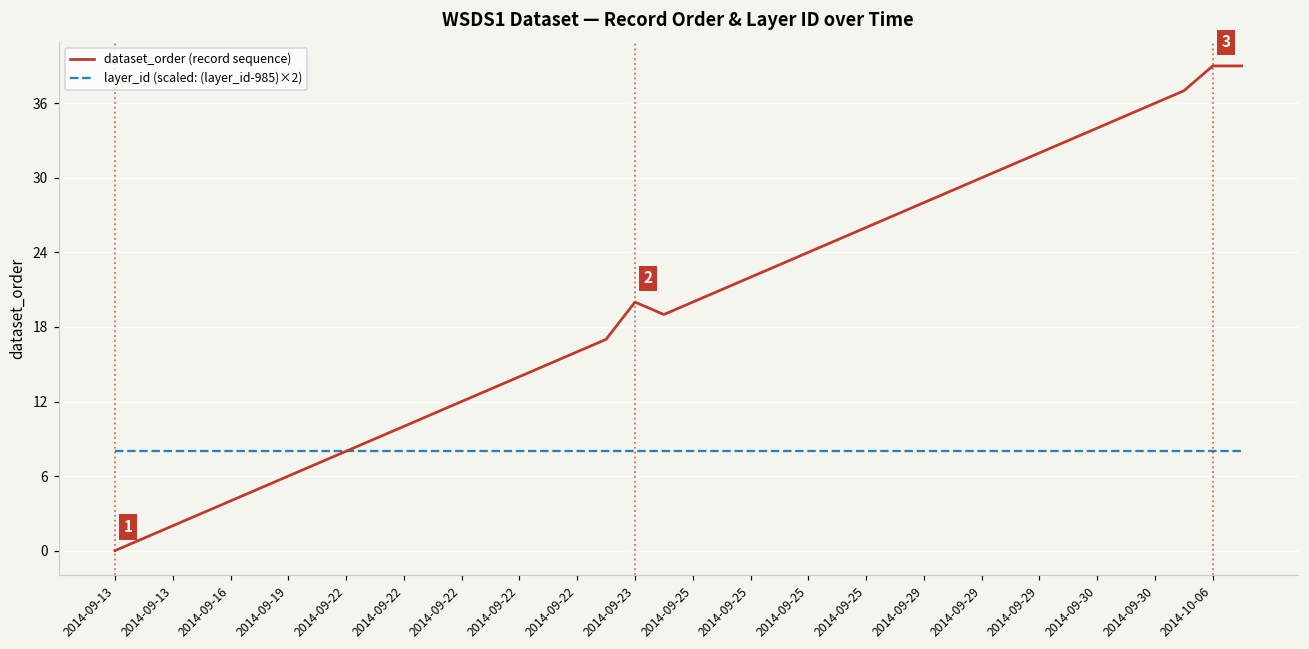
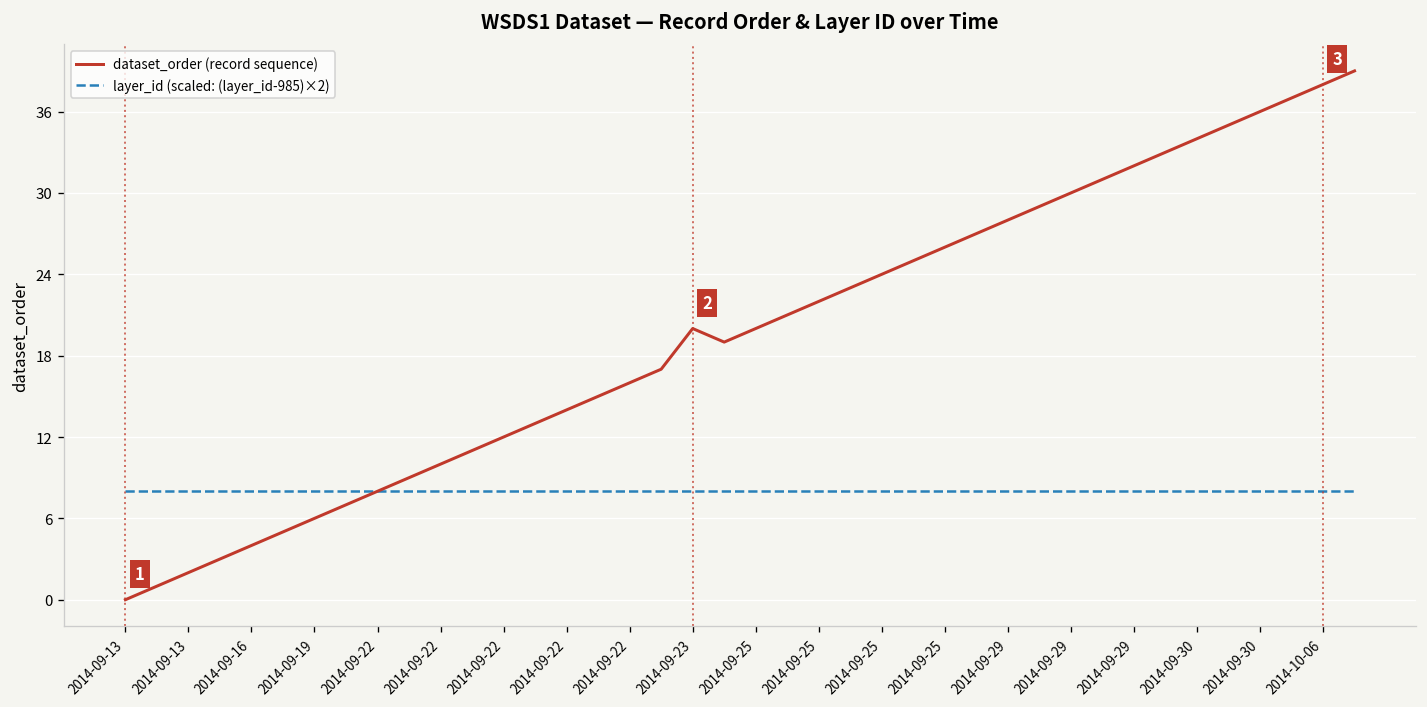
  {
    "dataset_order (record sequence)": {
      "2014-09-16": 4,
-     "2014-10-06": 39
+     "2014-10-06": 38
    },
    "layer_id (scaled: (layer_id-985)×2)": {
      "2014-09-16": 8,
      "2014-09-23": 8,
      "2014-10-06": 8
    }
  }
